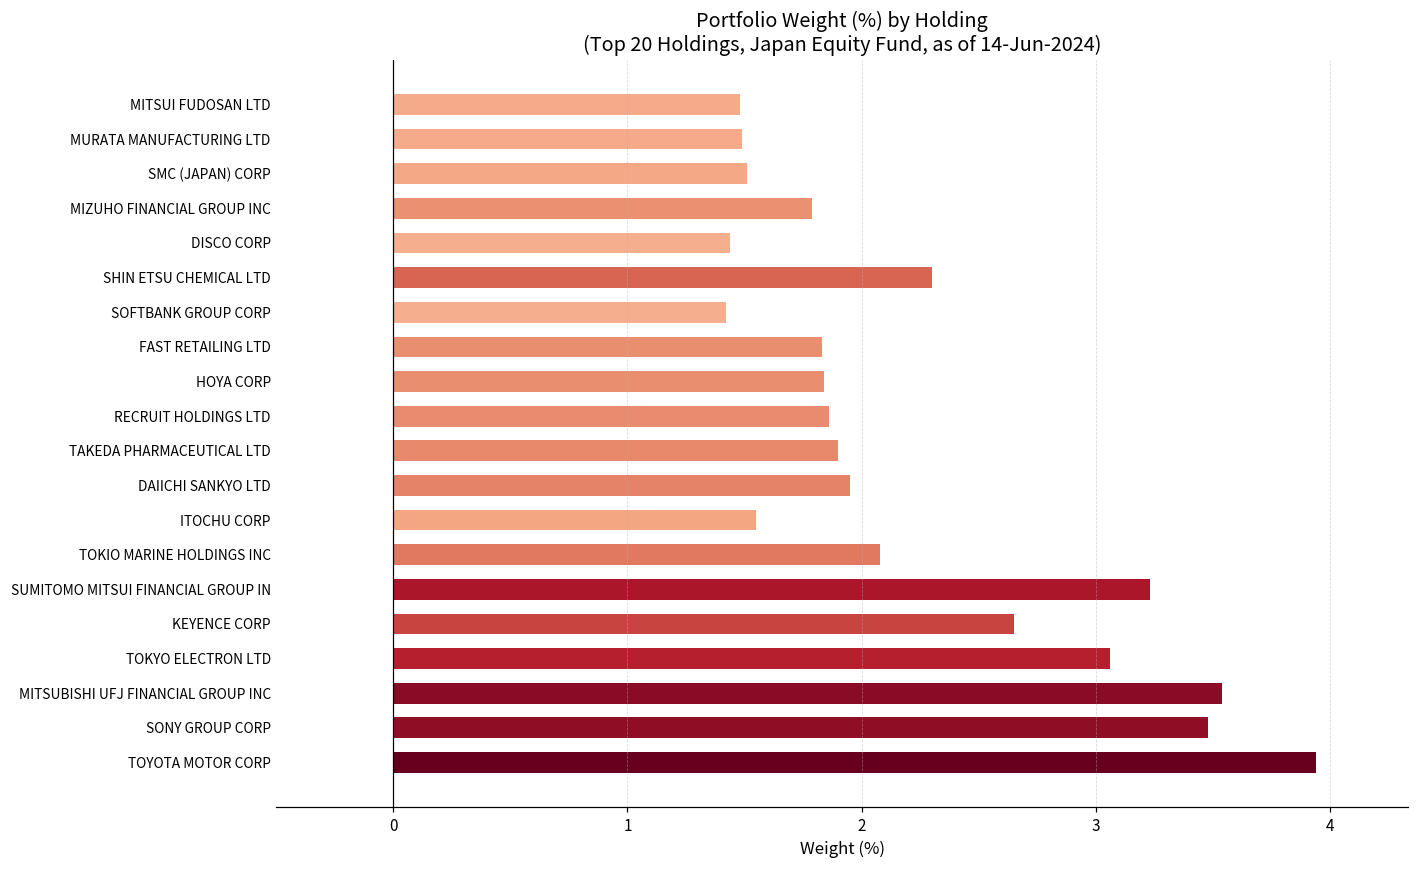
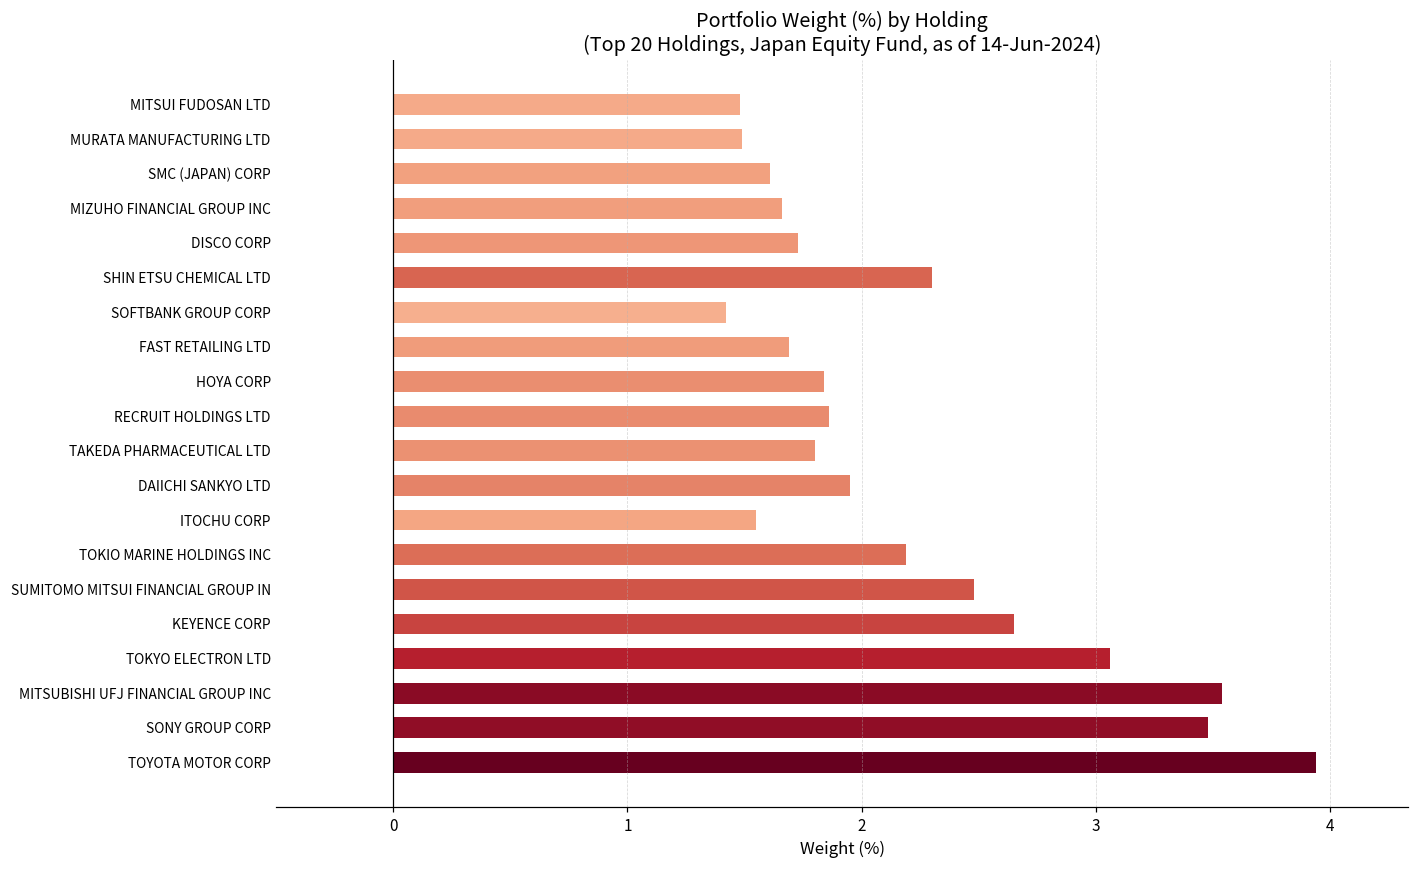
  {
    "MITSUI FUDOSAN LTD": 1.48,
    "MURATA MANUFACTURING LTD": 1.49,
-   "SMC (JAPAN) CORP": 1.51,
-   "MIZUHO FINANCIAL GROUP INC": 1.79,
-   "DISCO CORP": 1.44,
+   "SMC (JAPAN) CORP": 1.61,
+   "MIZUHO FINANCIAL GROUP INC": 1.66,
+   "DISCO CORP": 1.73,
    "SHIN ETSU CHEMICAL LTD": 2.30,
    "SOFTBANK GROUP CORP": 1.42,
-   "FAST RETAILING LTD": 1.83,
+   "FAST RETAILING LTD": 1.69,
    "HOYA CORP": 1.84,
    "RECRUIT HOLDINGS LTD": 1.86,
-   "TAKEDA PHARMACEUTICAL LTD": 1.9,
+   "TAKEDA PHARMACEUTICAL LTD": 1.8,
    "DAIICHI SANKYO LTD": 1.95,
    "ITOCHU CORP": 1.55,
-   "TOKIO MARINE HOLDINGS INC": 2.08,
-   "SUMITOMO MITSUI FINANCIAL GROUP IN": 3.23,
+   "TOKIO MARINE HOLDINGS INC": 2.19,
+   "SUMITOMO MITSUI FINANCIAL GROUP IN": 2.48,
    "KEYENCE CORP": 2.65,
    "TOKYO ELECTRON LTD": 3.06,
    "MITSUBISHI UFJ FINANCIAL GROUP INC": 3.54,
    "SONY GROUP CORP": 3.48,
    "TOYOTA MOTOR CORP": 3.94
  }
